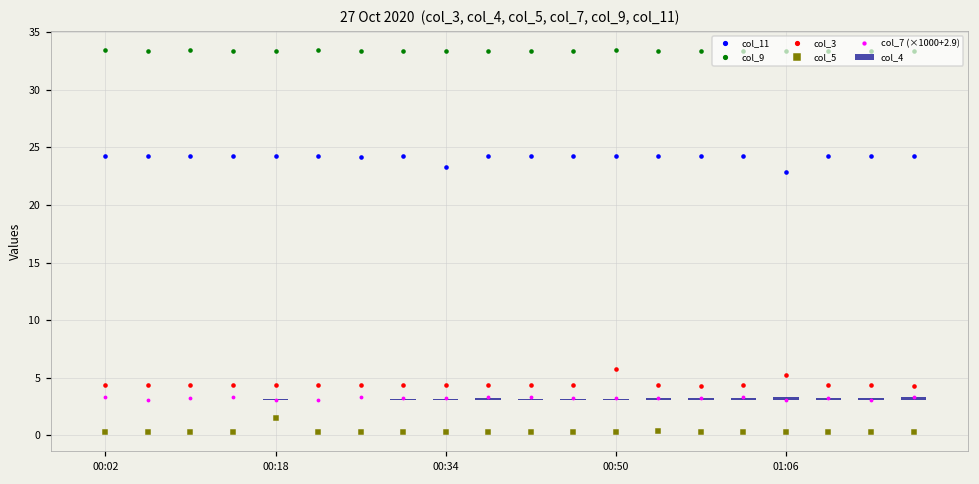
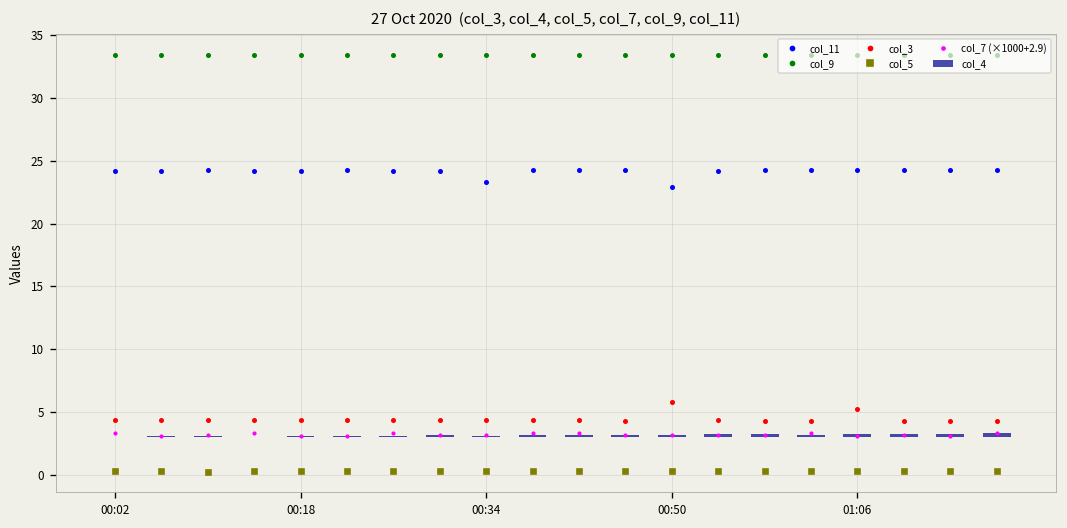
  {
    "col_11": {
      "00:02": 24.2,
      "00:18": 24.2,
      "00:34": 23.3,
-     "00:50": 24.2,
-     "01:06": 22.9
+     "00:50": 22.9,
+     "01:06": 24.2
    },
    "col_4": {
      "01:06": 3.3
    },
    "col_9": {
      "00:02": 33.4,
      "00:18": 33.4,
      "00:34": 33.4,
      "00:50": 33.4
    },
    "col_3": {
      "00:02": 4.3,
      "00:18": 4.3,
      "00:34": 4.3,
      "00:50": 5.8,
      "01:06": 5.2
    },
    "col_5": {
      "00:02": 0.3,
-     "00:18": 1.5,
+     "00:18": 0.3,
      "00:34": 0.3,
      "00:50": 0.3,
      "01:06": 0.3
    },
    "col_7 (×1000+2.9)": {
      "00:02": 3.3,
      "00:18": 3.1,
      "00:34": 3.2,
      "00:50": 3.2,
      "01:06": 3.1
    }
  }
